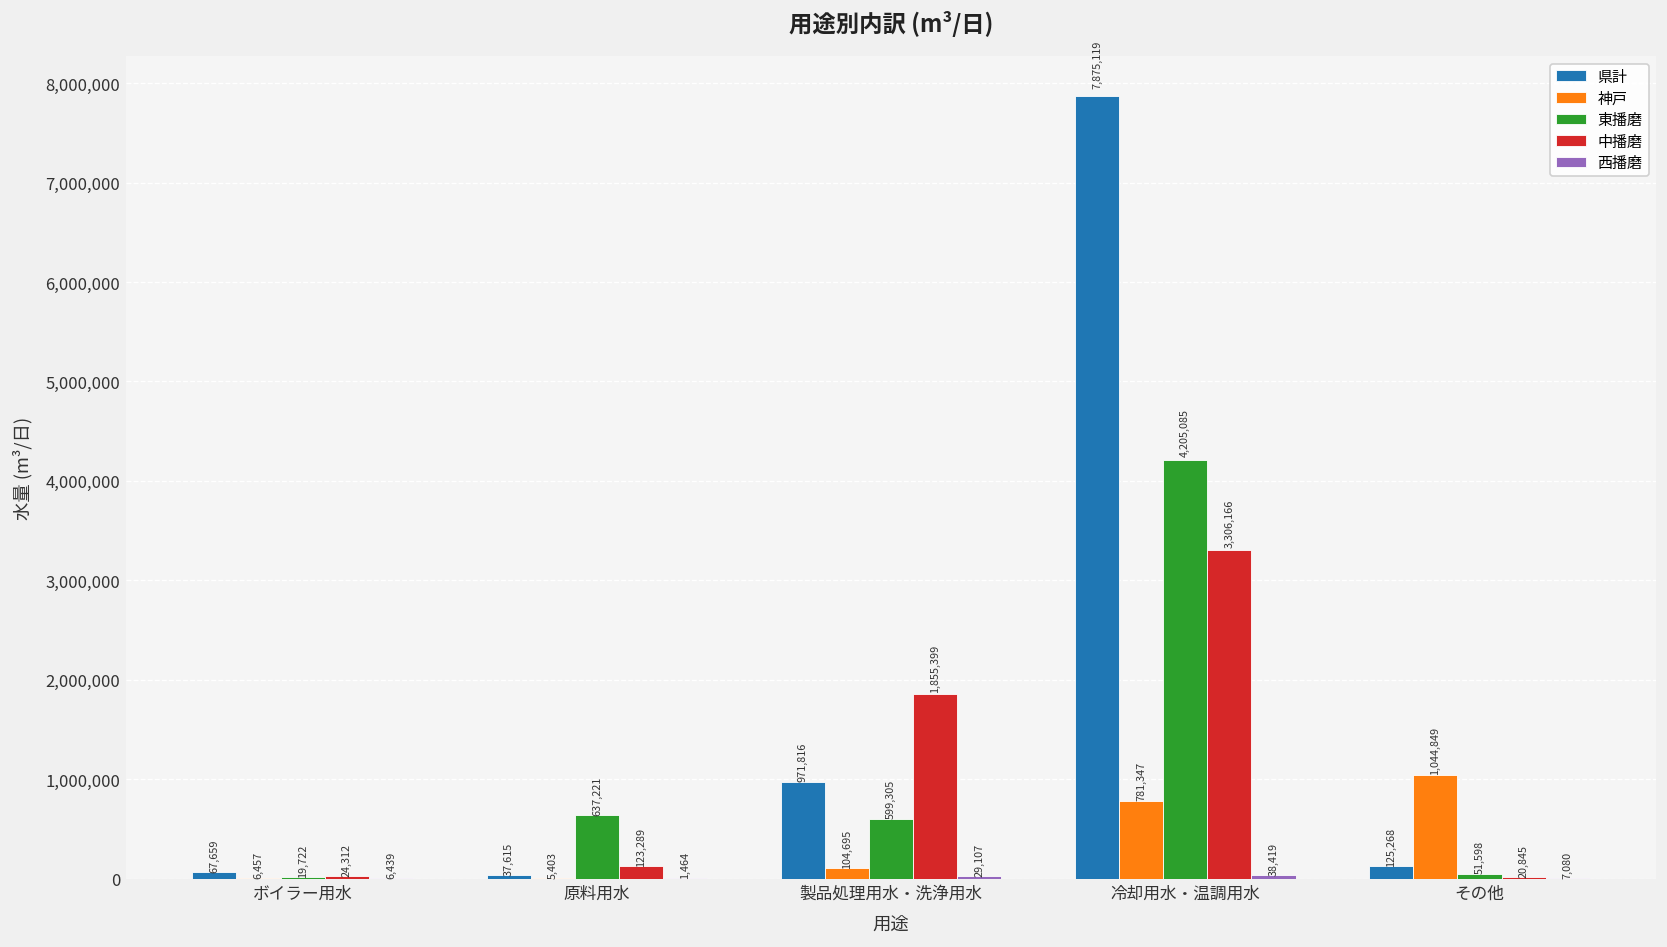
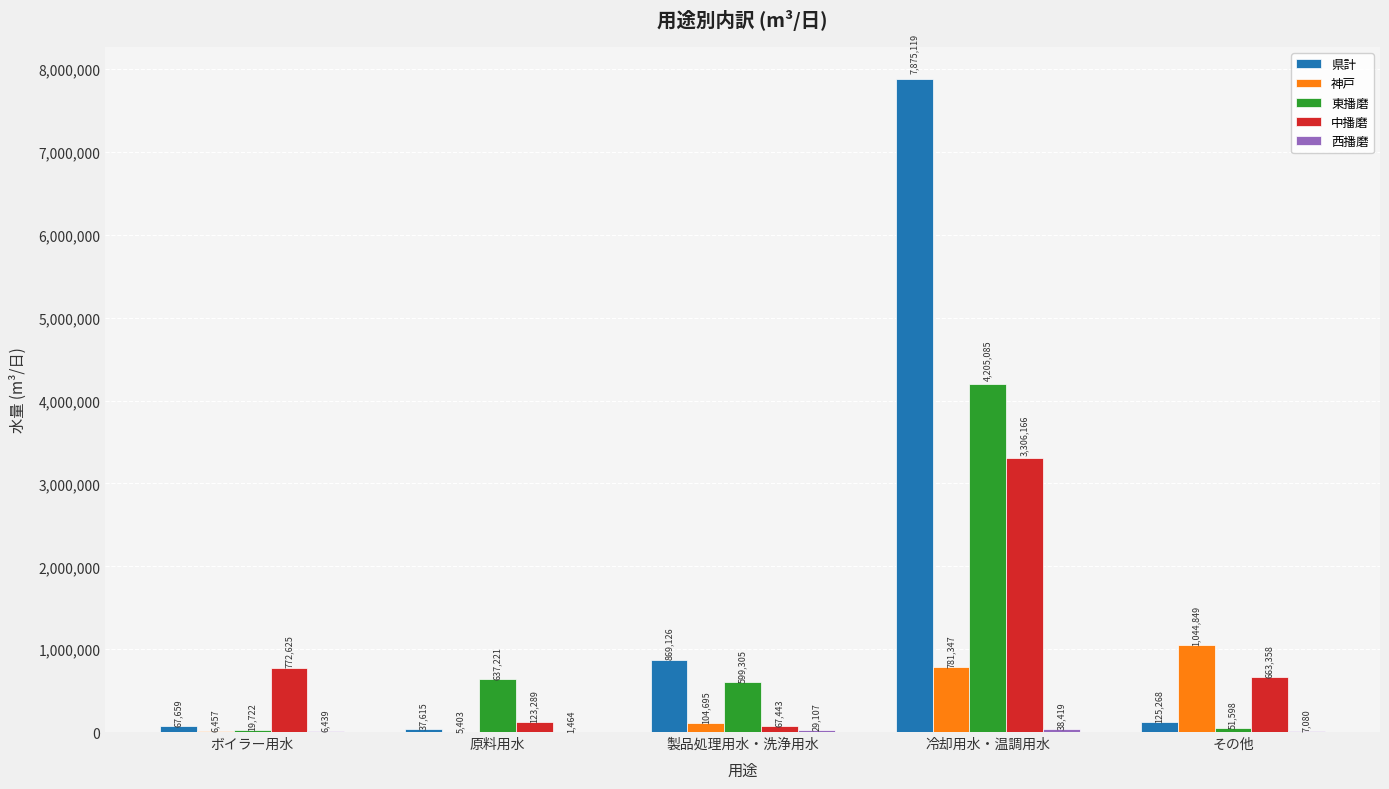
  {
    "県計": {
      "ボイラー用水": "67,659",
      "原料用水": "37,615",
-     "製品処理用水・洗浄用水": "971,816",
+     "製品処理用水・洗浄用水": "869,126",
      "冷却用水・温調用水": "7,875,119",
      "その他": "125,268"
    },
    "神戸": {
      "ボイラー用水": "6,457",
      "原料用水": "5,403",
      "製品処理用水・洗浄用水": "104,695",
      "冷却用水・温調用水": "781,347",
      "その他": "1,044,849"
    },
    "東播磨": {
      "ボイラー用水": "19,722",
      "原料用水": "637,221",
      "製品処理用水・洗浄用水": "599,305",
      "冷却用水・温調用水": "4,205,085",
      "その他": "51,598"
    },
    "中播磨": {
-     "ボイラー用水": "24,312",
+     "ボイラー用水": "772,625",
      "原料用水": "123,289",
-     "製品処理用水・洗浄用水": "1,855,399",
+     "製品処理用水・洗浄用水": "67,443",
      "冷却用水・温調用水": "3,306,166",
-     "その他": "20,845"
+     "その他": "663,358"
    },
    "西播磨": {
      "ボイラー用水": "6,439",
      "原料用水": "1,464",
      "製品処理用水・洗浄用水": "29,107",
      "冷却用水・温調用水": "38,419",
      "その他": "7,080"
    }
  }
